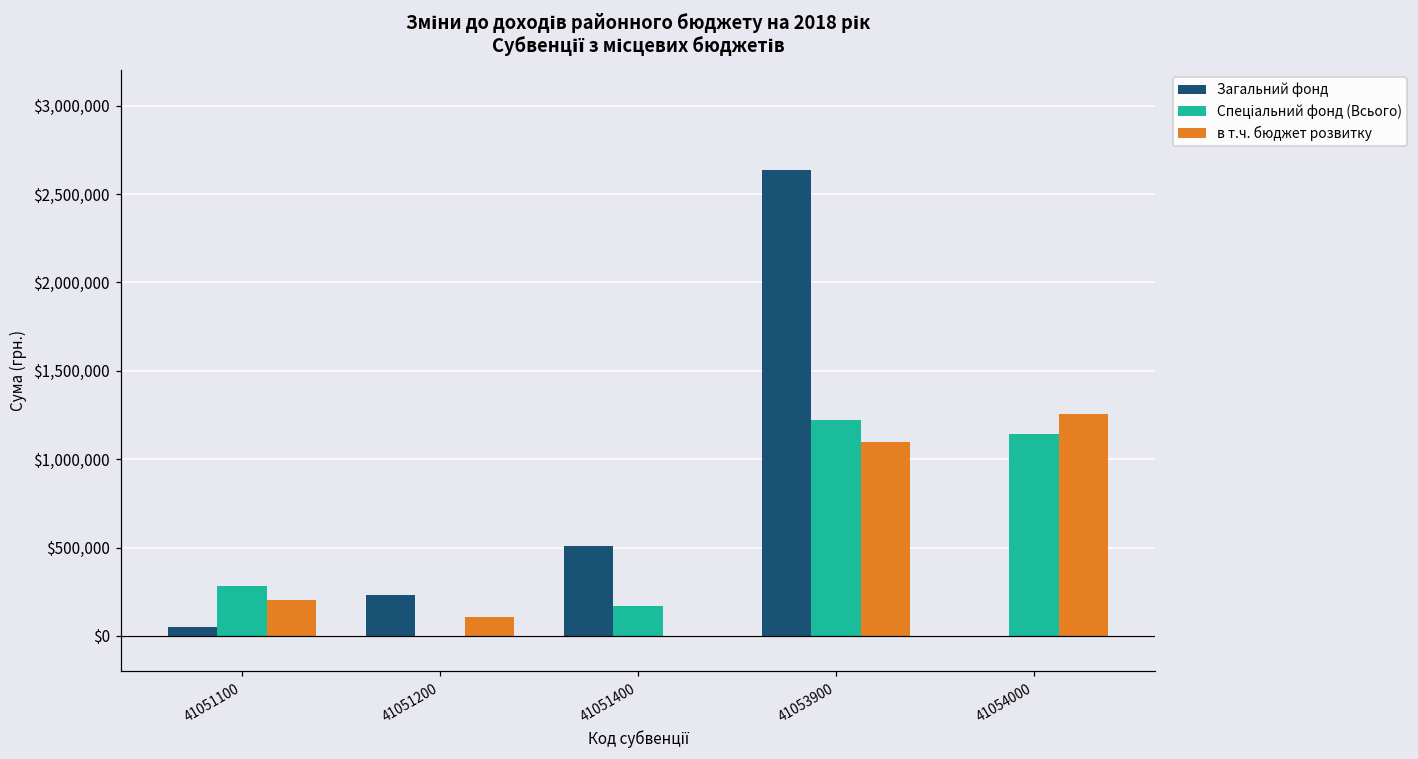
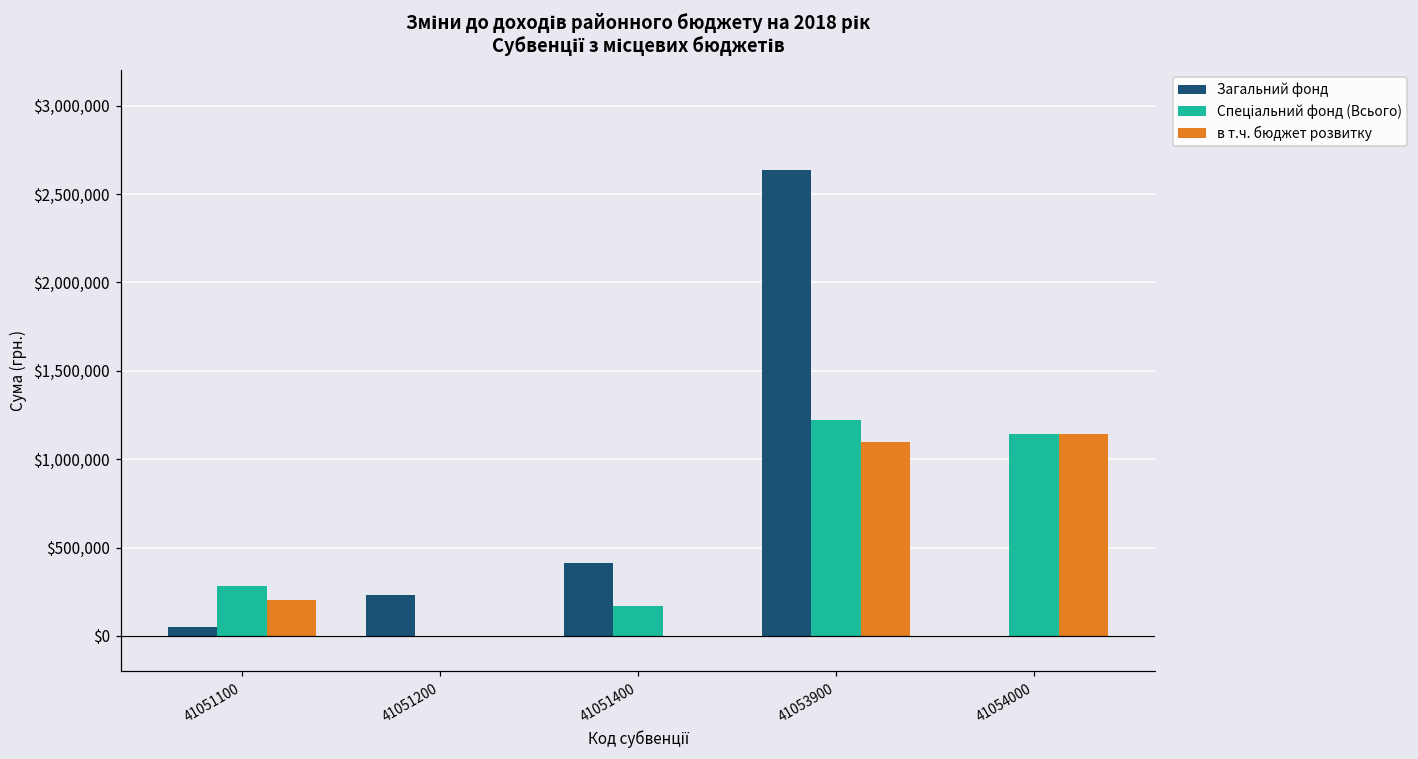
  {
    "Загальний фонд": {
      "41051100": "$50,000",
      "41051200": "$230,000",
-     "41051400": "$510,000",
+     "41051400": "$420,000",
      "41053900": "$2,630,000",
      "41054000": "$0"
    },
    "Спеціальний фонд (Всього)": {
      "41051100": "$280,000",
      "41051200": "$0",
      "41051400": "$170,000",
      "41053900": "$1,220,000",
      "41054000": "$1,140,000"
    },
    "в т.ч. бюджет розвитку": {
      "41051100": "$200,000",
-     "41051200": "$100,000",
+     "41051200": "$0",
      "41051400": "$0",
      "41053900": "$1,100,000",
-     "41054000": "$1,260,000"
+     "41054000": "$1,140,000"
    }
  }
